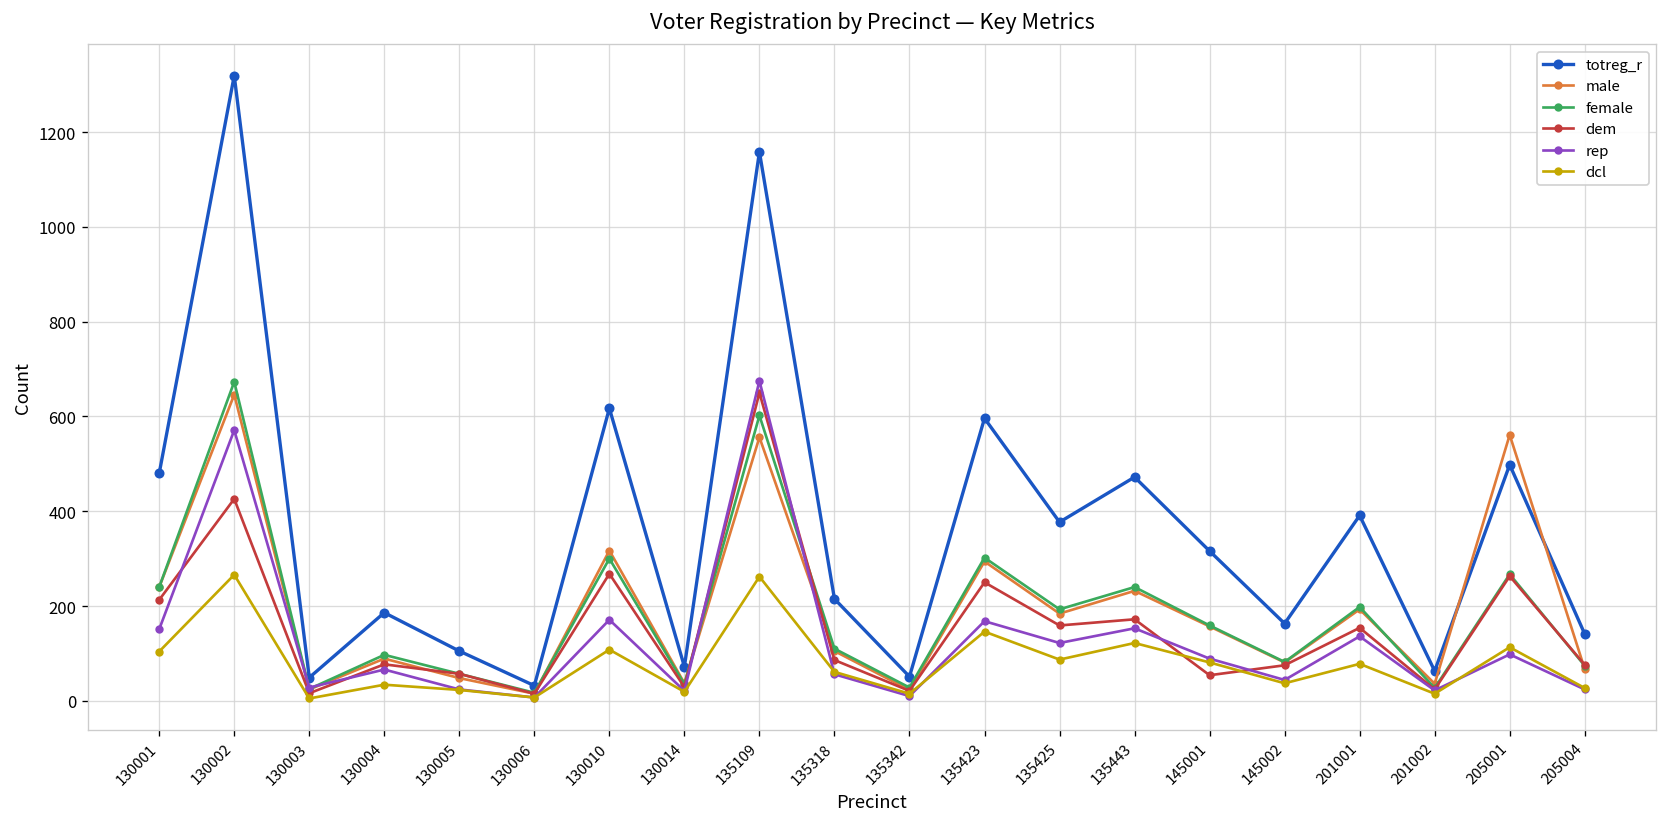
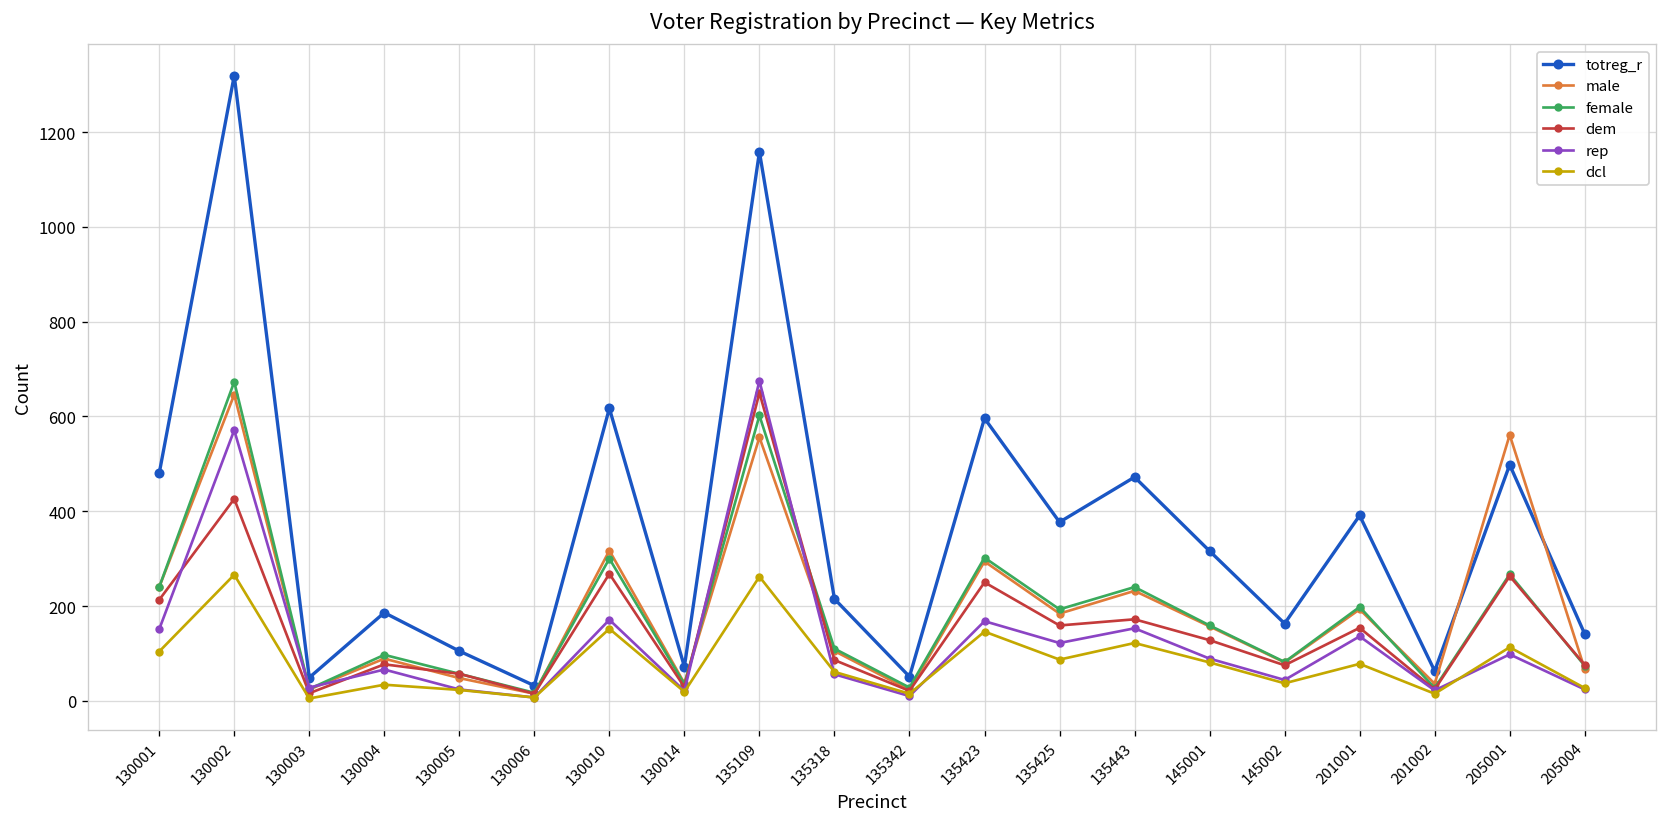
  {
    "totreg_r": {
      "130001": 480,
      "130002": 1320,
      "130003": 50,
      "130004": 190,
      "130005": 110,
      "130006": 30,
      "130010": 620,
      "130014": 70,
      "135109": 1160,
      "135318": 220,
      "135342": 50,
      "135423": 600,
      "135425": 380,
      "135443": 470,
      "145001": 320,
      "145002": 160,
      "201001": 390,
      "201002": 60,
      "205001": 500,
      "205004": 140
    },
    "male": {
      "130002": 650,
      "130004": 90,
      "130005": 50,
      "130010": 320,
      "135109": 560,
      "135423": 290,
      "135425": 180,
      "135443": 230,
      "201002": 40,
      "205001": 560,
      "205004": 70
    },
    "female": {
      "130002": 670,
      "130004": 100,
      "130010": 300,
      "135109": 600,
      "135423": 300,
      "135425": 190,
      "135443": 240
    },
    "dem": {
      "130001": 210,
      "130002": 430,
      "130003": 20,
      "130004": 80,
      "130010": 270,
      "135109": 650,
      "135318": 90,
      "135423": 250,
      "135425": 160,
      "135443": 170,
-     "145001": 50,
+     "145001": 130,
      "201001": 150
    },
    "rep": {
      "130001": 150,
      "130002": 570,
      "130004": 70,
      "130010": 170,
      "135109": 680,
      "135423": 170,
      "135425": 120,
      "135443": 150,
      "145001": 90,
      "145002": 40,
      "201001": 140,
      "205001": 100
    },
    "dcl": {
      "130001": 100,
      "130002": 270,
      "130003": 10,
      "130004": 30,
-     "130010": 110,
+     "130010": 150,
      "135109": 260,
      "135423": 150,
      "135425": 90,
      "135443": 120,
      "145001": 80,
      "145002": 40,
      "201001": 80,
      "201002": 20,
      "205001": 110
    }
  }
